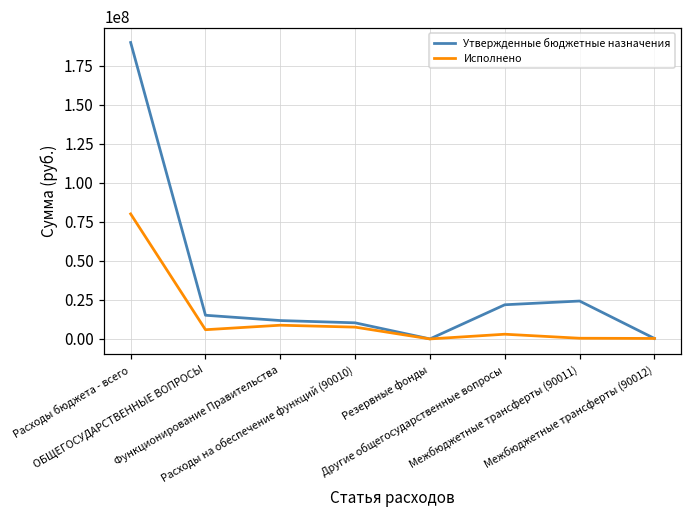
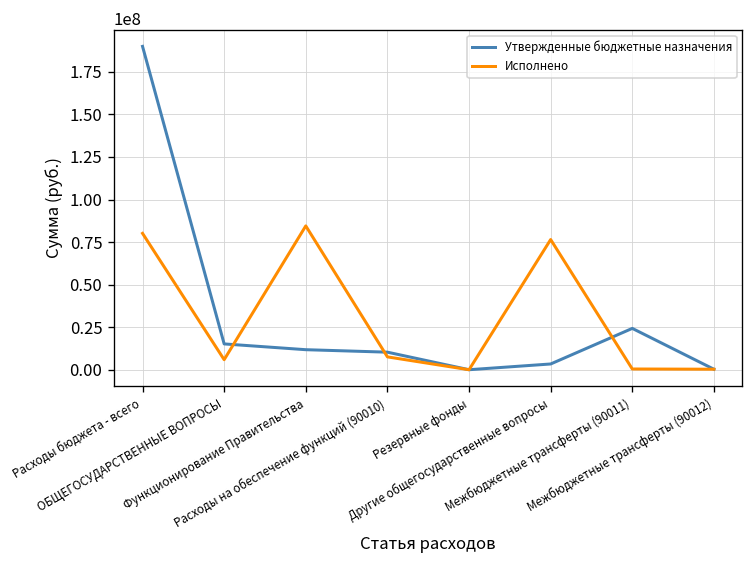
  {
    "Утвержденные бюджетные назначения": {
      "Расходы бюджета - всего": 190000000,
      "ОБЩЕГОСУДАРСТВЕННЫЕ ВОПРОСЫ": 15000000,
      "Функционирование Правительства": 12000000,
      "Расходы на обеспечение функций (90010)": 10000000,
-     "Другие общегосударственные вопросы": 22000000,
+     "Другие общегосударственные вопросы": 3000000,
      "Межбюджетные трансферты (90011)": 24000000
    },
    "Исполнено": {
      "Расходы бюджета - всего": 80000000,
      "ОБЩЕГОСУДАРСТВЕННЫЕ ВОПРОСЫ": 6000000,
-     "Функционирование Правительства": 9000000,
+     "Функционирование Правительства": 84000000,
      "Расходы на обеспечение функций (90010)": 8000000,
-     "Другие общегосударственные вопросы": 3000000,
+     "Другие общегосударственные вопросы": 76000000,
      "Межбюджетные трансферты (90011)": 0
    }
  }
